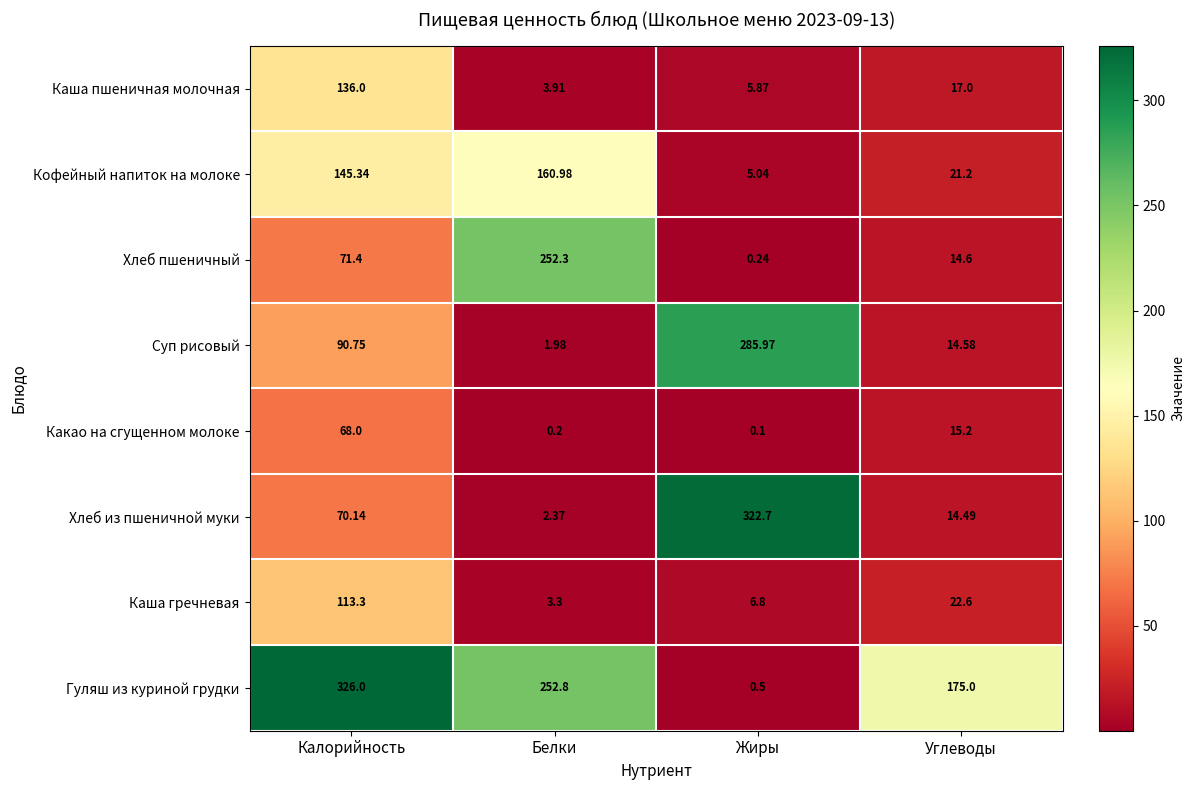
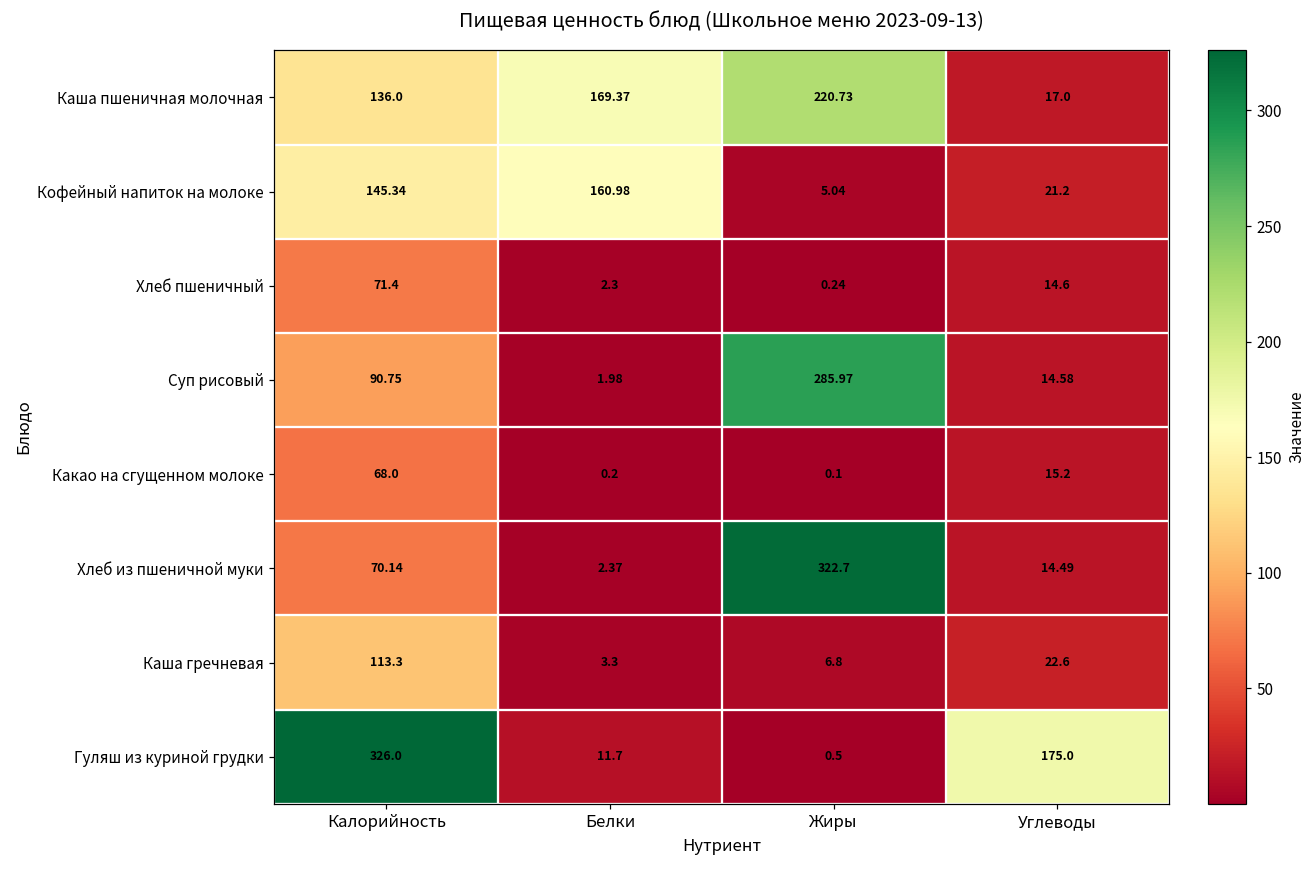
  {
    "Каша пшеничная молочная": {
      "Калорийность": 136.0,
-     "Белки": 3.91,
-     "Жиры": 5.87,
+     "Белки": 169.37,
+     "Жиры": 220.73,
      "Углеводы": 17.0
    },
    "Кофейный напиток на молоке": {
      "Калорийность": 145.34,
      "Белки": 160.98,
      "Жиры": 5.04,
      "Углеводы": 21.2
    },
    "Хлеб пшеничный": {
      "Калорийность": 71.4,
-     "Белки": 252.3,
+     "Белки": 2.3,
      "Жиры": 0.24,
      "Углеводы": 14.6
    },
    "Суп рисовый": {
      "Калорийность": 90.75,
      "Белки": 1.98,
      "Жиры": 285.97,
      "Углеводы": 14.58
    },
    "Какао на сгущенном молоке": {
      "Калорийность": 68.0,
      "Белки": 0.2,
      "Жиры": 0.1,
      "Углеводы": 15.2
    },
    "Хлеб из пшеничной муки": {
      "Калорийность": 70.14,
      "Белки": 2.37,
      "Жиры": 322.7,
      "Углеводы": 14.49
    },
    "Каша гречневая": {
      "Калорийность": 113.3,
      "Белки": 3.3,
      "Жиры": 6.8,
      "Углеводы": 22.6
    },
    "Гуляш из куриной грудки": {
      "Калорийность": 326.0,
-     "Белки": 252.8,
+     "Белки": 11.7,
      "Жиры": 0.5,
      "Углеводы": 175.0
    }
  }
